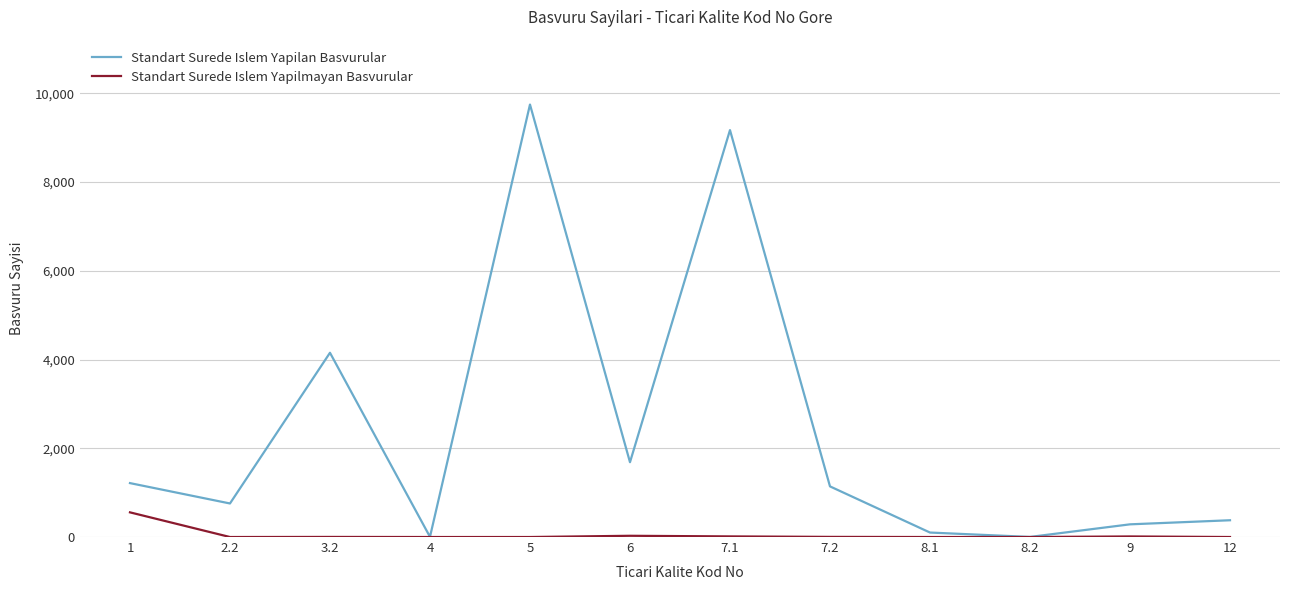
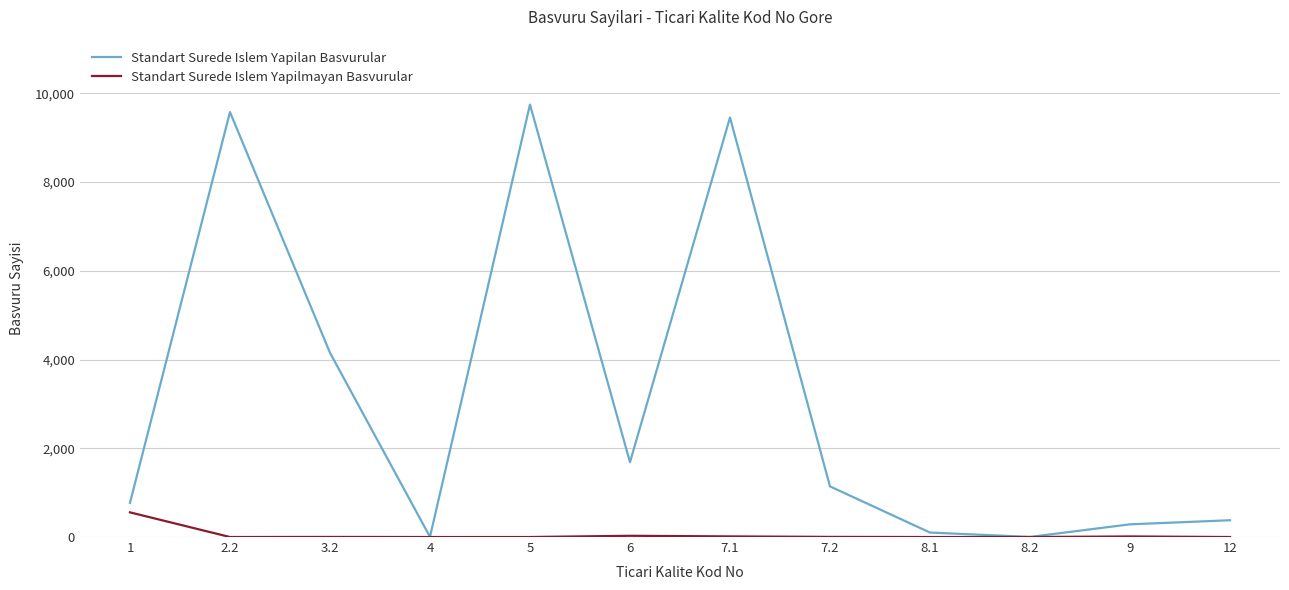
  {
    "Standart Surede Islem Yapilan Basvurular": {
-     "1": "1,200",
-     "2.2": "800",
+     "1": "800",
+     "2.2": "9,600",
      "3.2": "4,200",
      "5": "9,700",
      "6": "1,700",
-     "7.1": "9,200",
+     "7.1": "9,500",
      "7.2": "1,100",
      "8.1": "100",
      "9": "300",
      "12": "400"
    },
    "Standart Surede Islem Yapilmayan Basvurular": {
      "1": "600",
      "2.2": "0",
      "3.2": "0",
      "5": "0",
      "6": "0",
      "7.1": "0",
      "7.2": "0",
      "8.1": "0",
      "9": "0",
      "12": "0"
    }
  }
